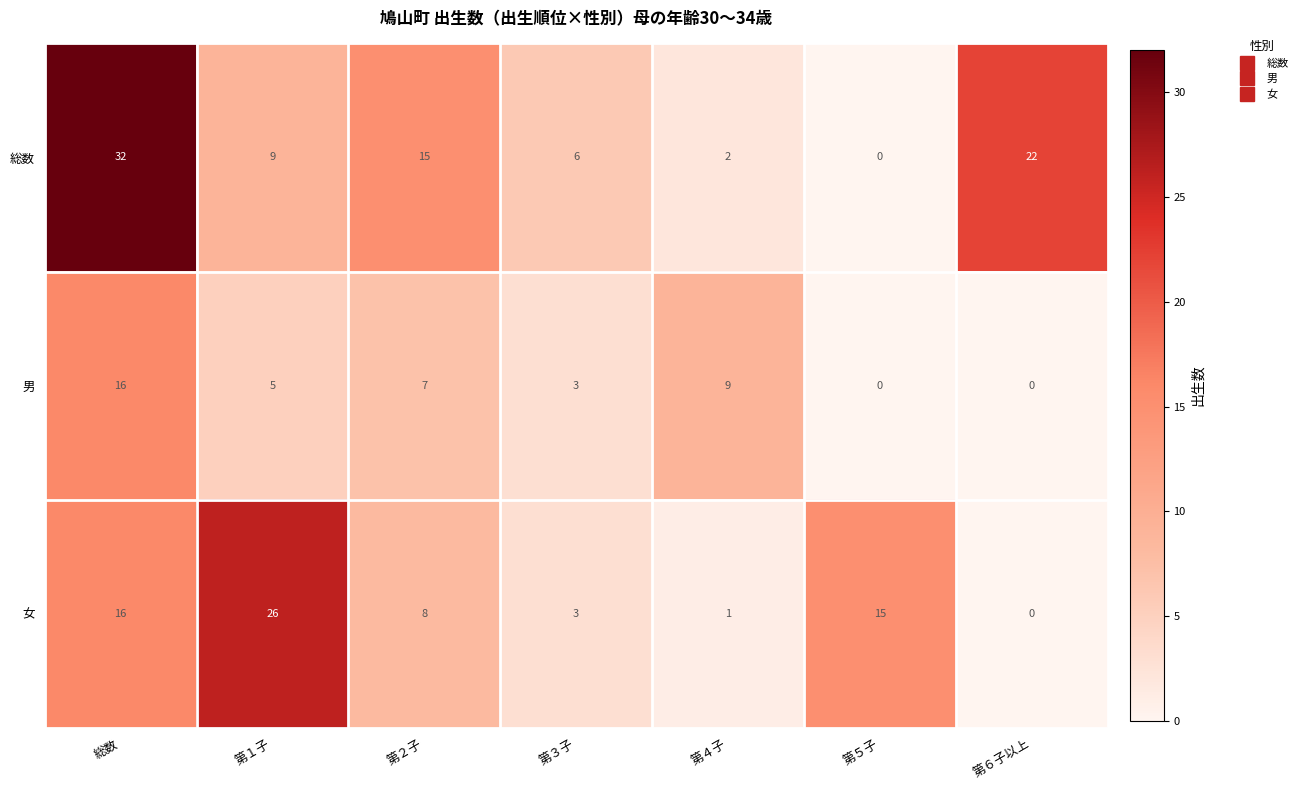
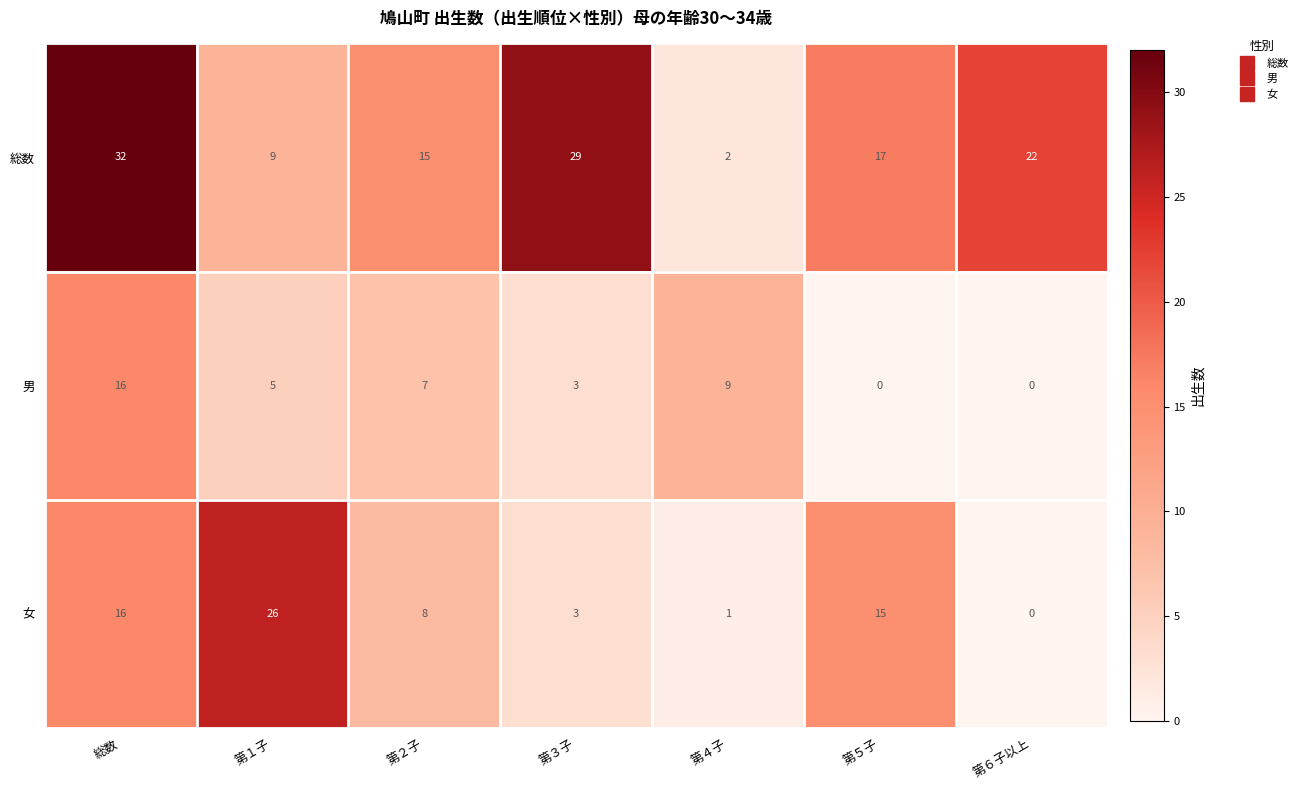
  {
    "総数": {
      "総数": 32,
      "第１子": 9,
      "第２子": 15,
-     "第３子": 6,
+     "第３子": 29,
      "第４子": 2,
-     "第５子": 0,
+     "第５子": 17,
      "第６子以上": 22
    },
    "男": {
      "総数": 16,
      "第１子": 5,
      "第２子": 7,
      "第３子": 3,
      "第４子": 9,
      "第５子": 0,
      "第６子以上": 0
    },
    "女": {
      "総数": 16,
      "第１子": 26,
      "第２子": 8,
      "第３子": 3,
      "第４子": 1,
      "第５子": 15,
      "第６子以上": 0
    }
  }
